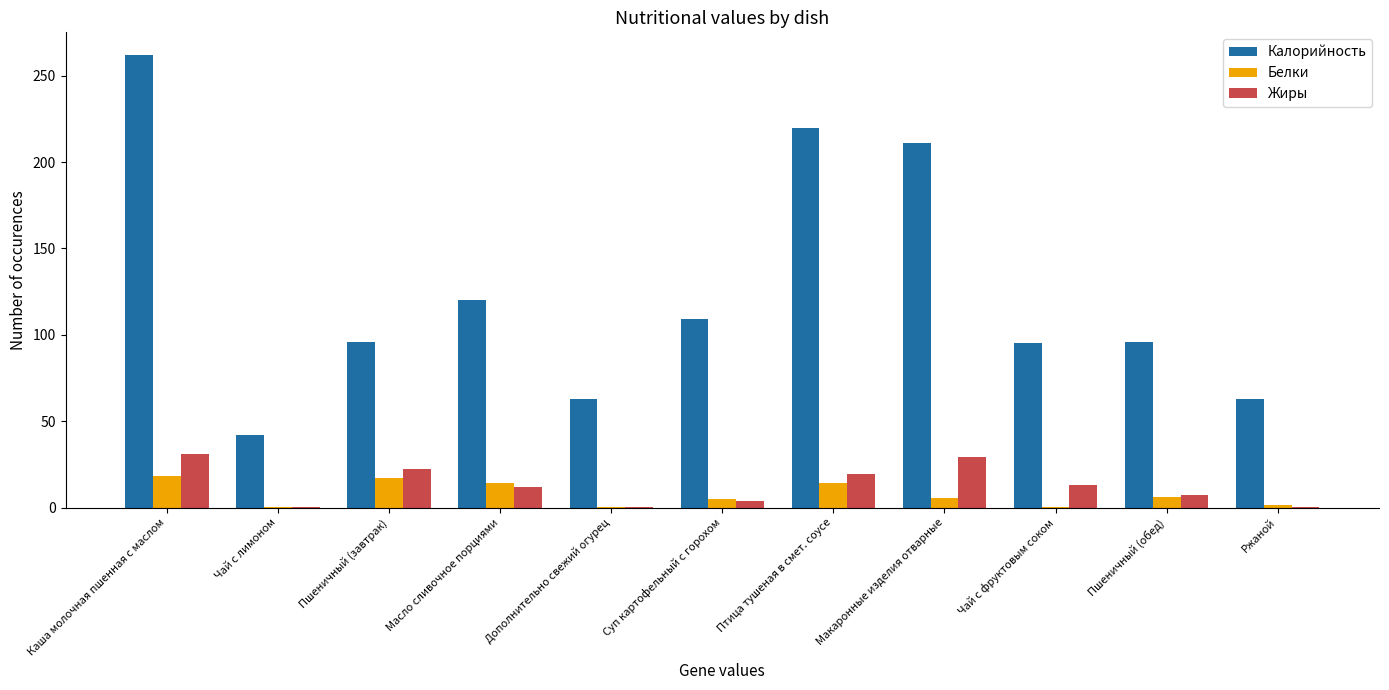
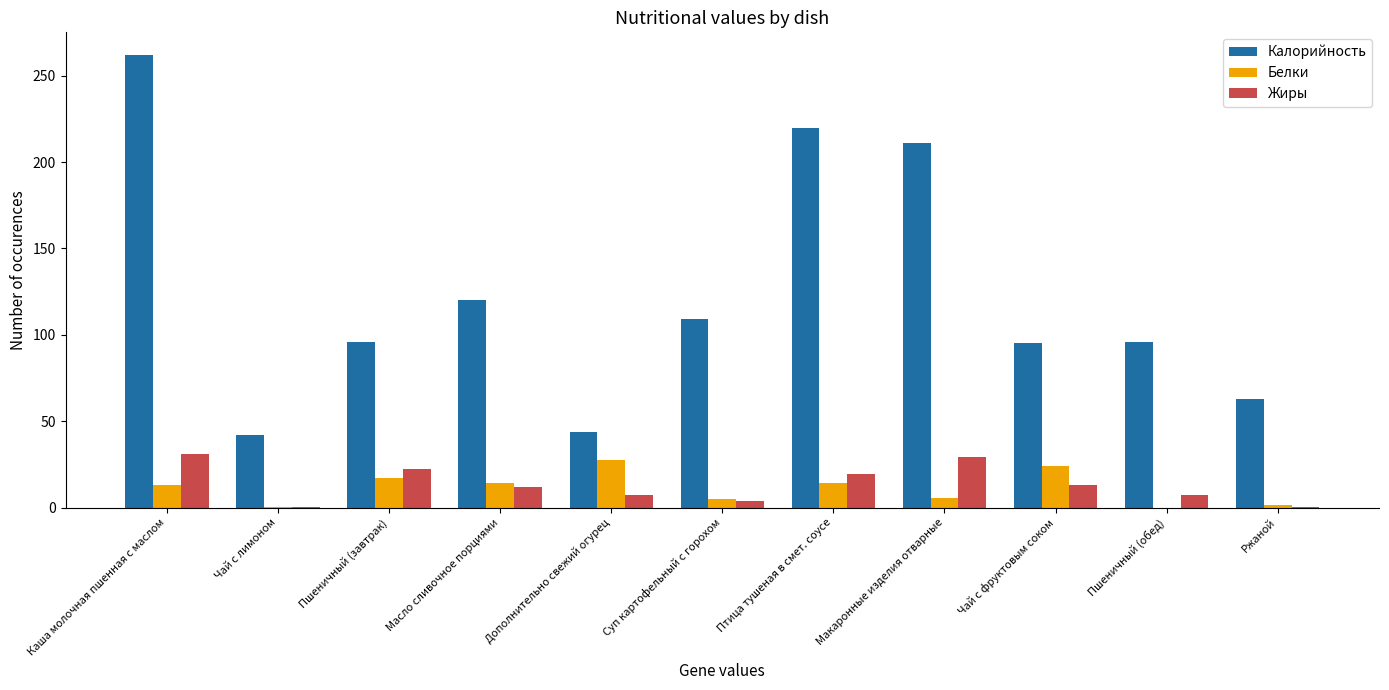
  {
    "Калорийность": {
      "Каша молочная пшенная с маслом": 262,
      "Чай с лимоном": 42,
      "Пшеничный (завтрак)": 96,
      "Масло сливочное порциями": 120,
-     "Дополнительно свежий огурец": 63,
+     "Дополнительно свежий огурец": 44,
      "Суп картофельный с горохом": 109,
      "Птица тушеная в смет. соусе": 220,
      "Макаронные изделия отварные": 211,
      "Чай с фруктовым соком": 95,
      "Пшеничный (обед)": 96,
      "Ржаной": 63
    },
    "Белки": {
-     "Каша молочная пшенная с маслом": 18,
+     "Каша молочная пшенная с маслом": 13,
      "Пшеничный (завтрак)": 17,
      "Масло сливочное порциями": 14,
-     "Дополнительно свежий огурец": 0,
+     "Дополнительно свежий огурец": 28,
      "Суп картофельный с горохом": 5,
      "Птица тушеная в смет. соусе": 14,
      "Макаронные изделия отварные": 5,
-     "Чай с фруктовым соком": 0,
-     "Пшеничный (обед)": 6
+     "Чай с фруктовым соком": 24,
+     "Пшеничный (обед)": 0
    },
    "Жиры": {
      "Каша молочная пшенная с маслом": 31,
      "Пшеничный (завтрак)": 22,
      "Масло сливочное порциями": 12,
-     "Дополнительно свежий огурец": 0,
+     "Дополнительно свежий огурец": 7,
      "Суп картофельный с горохом": 4,
      "Птица тушеная в смет. соусе": 19,
      "Макаронные изделия отварные": 29,
      "Чай с фруктовым соком": 13,
      "Пшеничный (обед)": 7
    }
  }
